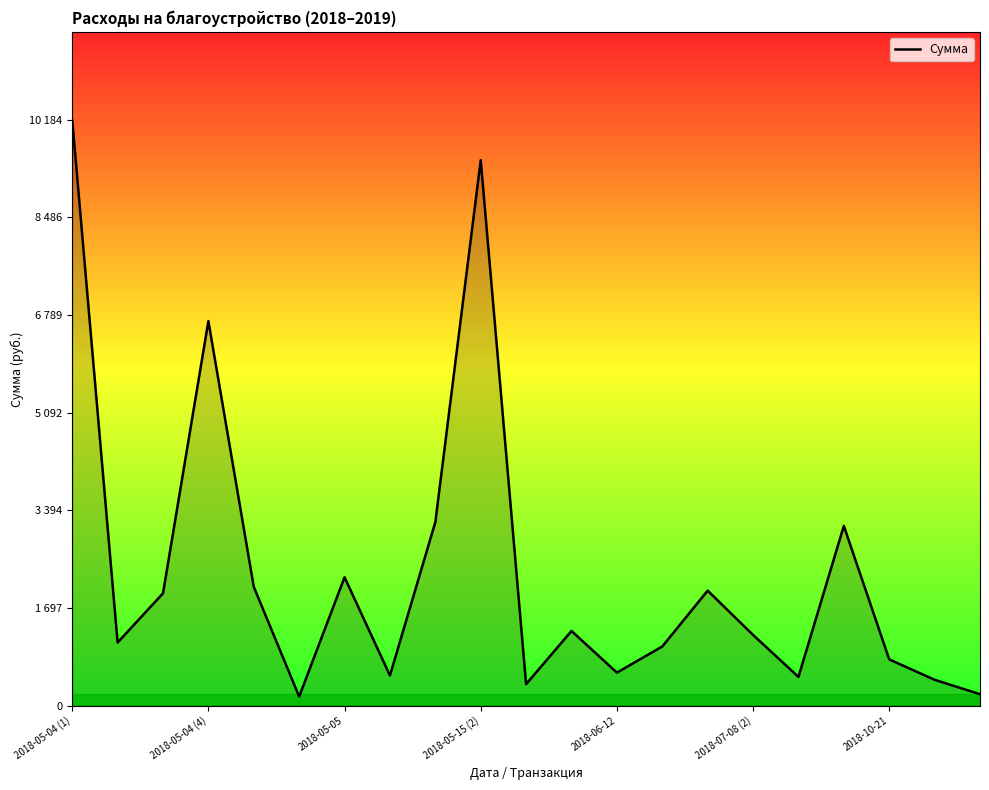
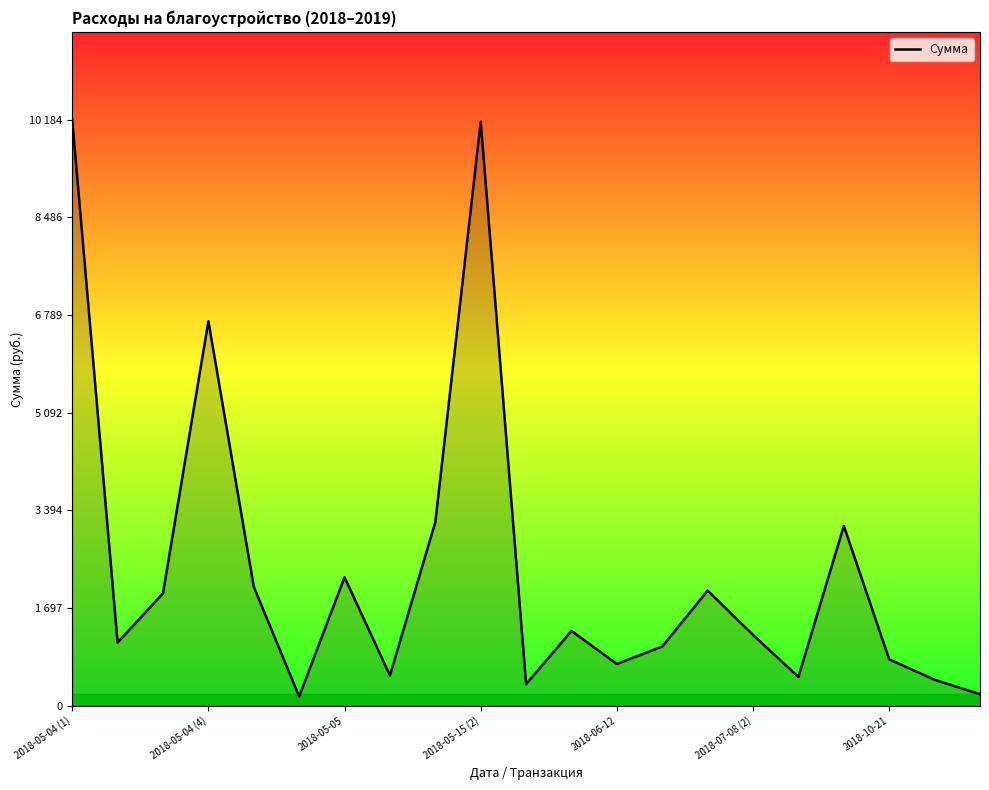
  {
    "2018-05-04 (1)": 10200,
    "2018-05-04 (4)": 6700,
    "2018-05-05": 2200,
-   "2018-05-15 (2)": 9500,
-   "2018-06-12": 600,
+   "2018-05-15 (2)": 10200,
+   "2018-06-12": 700,
    "2018-07-08 (2)": 1200,
    "2018-10-21": 800
  }
